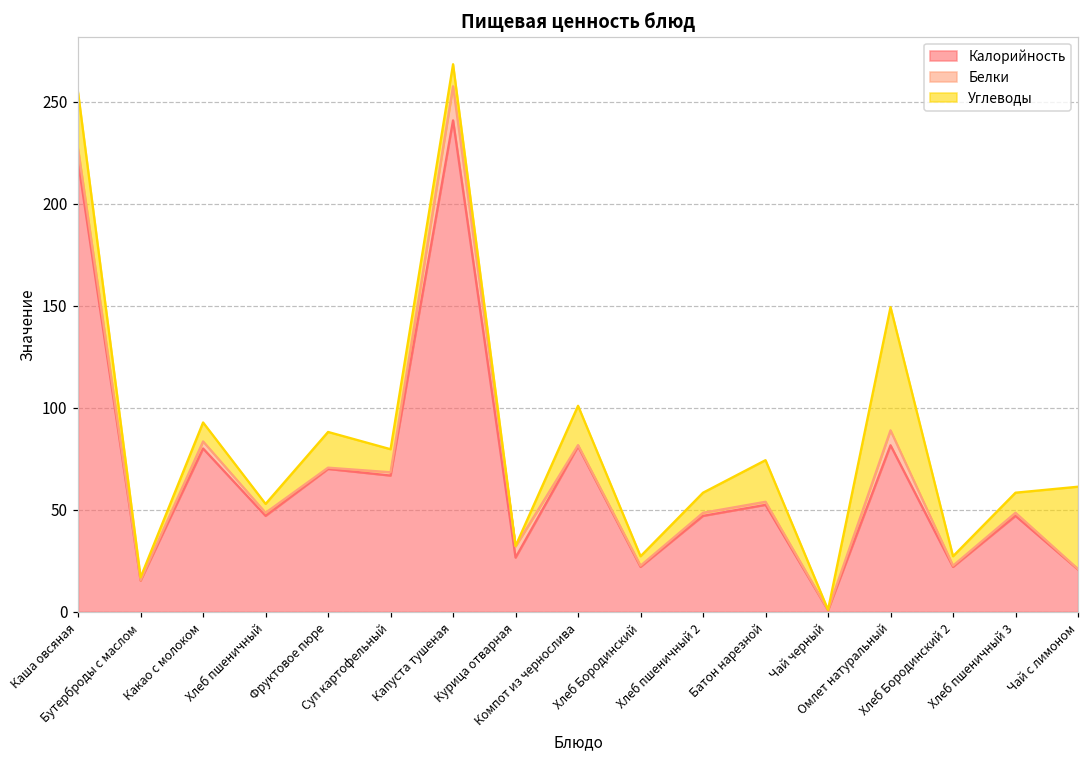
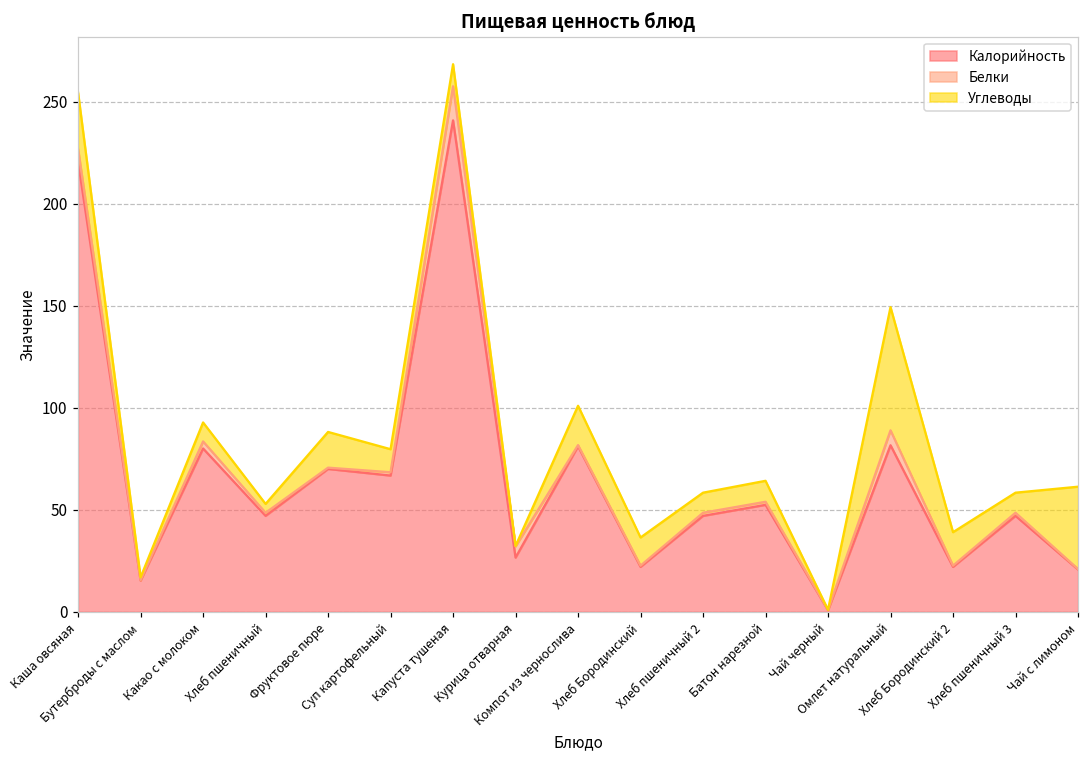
  {
    "Углеводы": {
      "Каша овсяная": 28,
      "Какао с молоком": 9,
      "Хлеб пшеничный": 4,
      "Фруктовое пюре": 18,
      "Суп картофельный": 11,
      "Капуста тушеная": 11,
      "Компот из чернослива": 19,
-     "Хлеб Бородинский": 5,
+     "Хлеб Бородинский": 14,
      "Хлеб пшеничный 2": 10,
-     "Батон нарезной": 20,
+     "Батон нарезной": 10,
      "Омлет натуральный": 60,
-     "Хлеб Бородинский 2": 5,
+     "Хлеб Бородинский 2": 16,
      "Хлеб пшеничный 3": 10,
      "Чай с лимоном": 40
    }
  }
